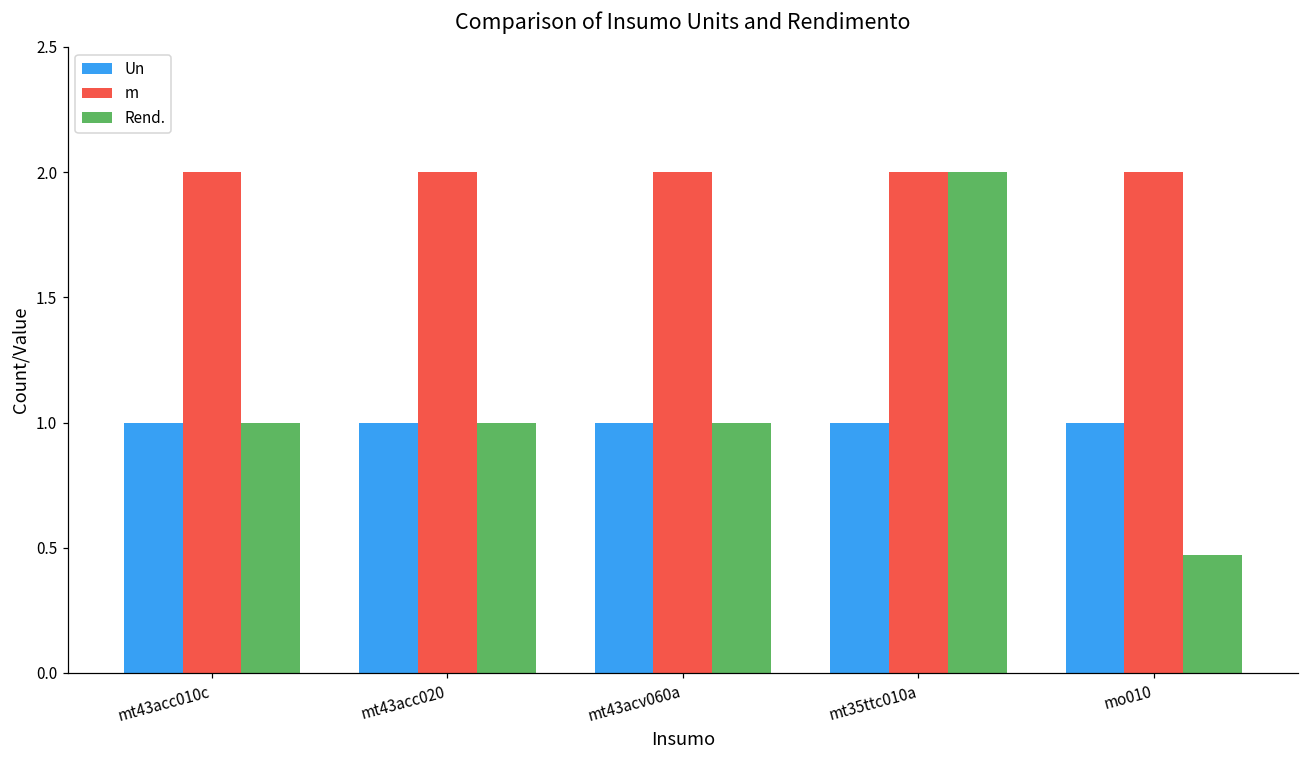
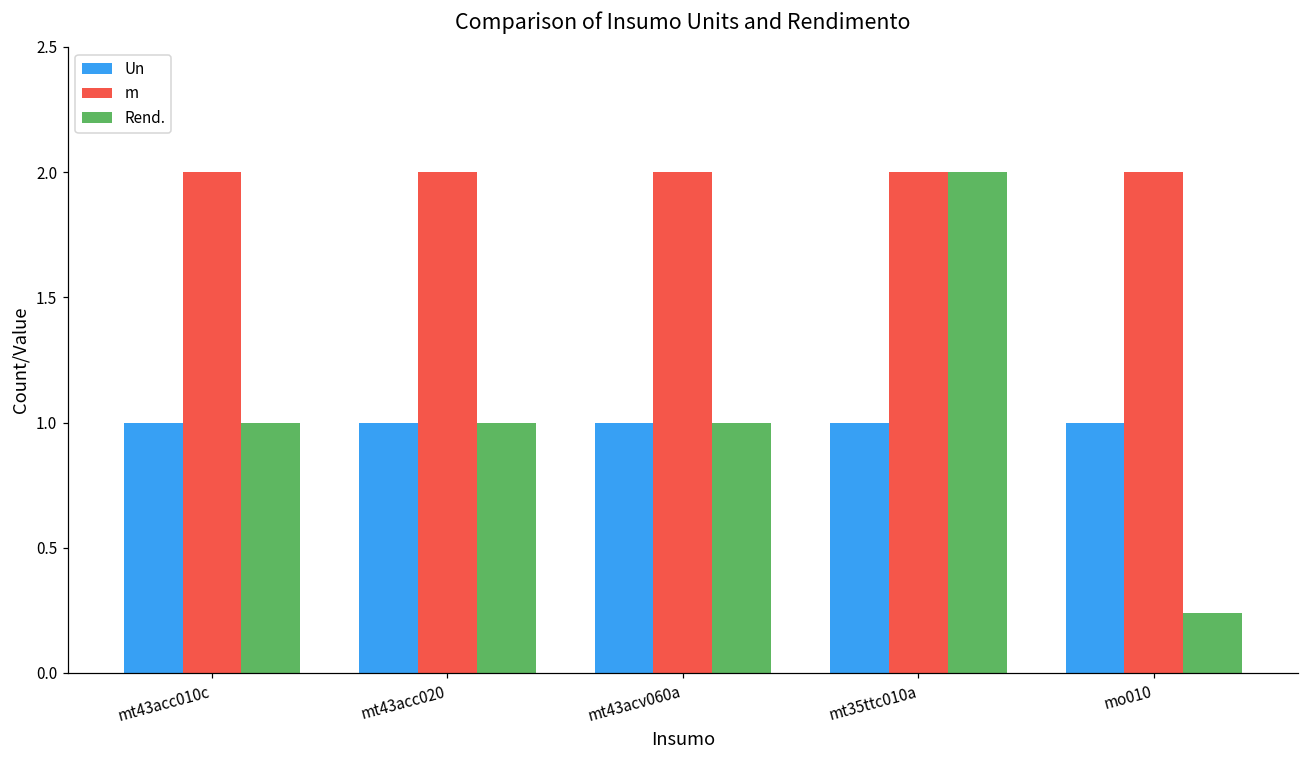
  {
    "Un": {
      "mt43acc010c": 1.00,
      "mt43acc020": 1.00,
      "mt43acv060a": 1.00,
      "mt35ttc010a": 1.00,
      "mo010": 1.00
    },
    "m": {
      "mt43acc010c": 2.00,
      "mt43acc020": 2.00,
      "mt43acv060a": 2.00,
      "mt35ttc010a": 2.00,
      "mo010": 2.00
    },
    "Rend.": {
      "mt43acc010c": 1.00,
      "mt43acc020": 1.00,
      "mt43acv060a": 1.00,
      "mt35ttc010a": 2.00,
-     "mo010": 0.47
+     "mo010": 0.24
    }
  }
